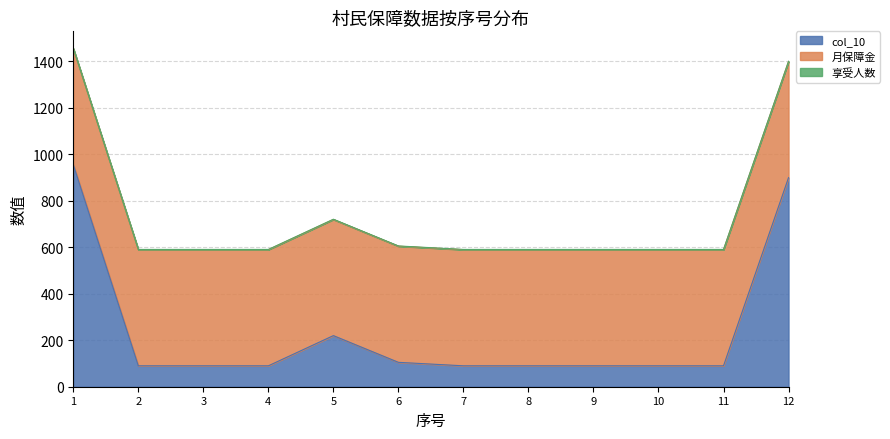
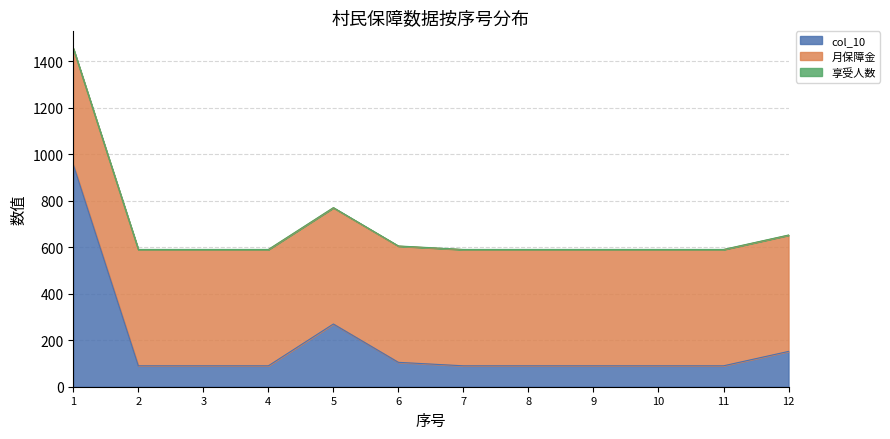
  {
    "col_10": {
      "1": 960,
      "2": 90,
      "3": 90,
      "4": 90,
-     "5": 220,
+     "5": 270,
      "6": 110,
      "7": 90,
      "8": 90,
      "9": 90,
      "10": 90,
      "11": 90,
-     "12": 900
+     "12": 150
    }
  }
